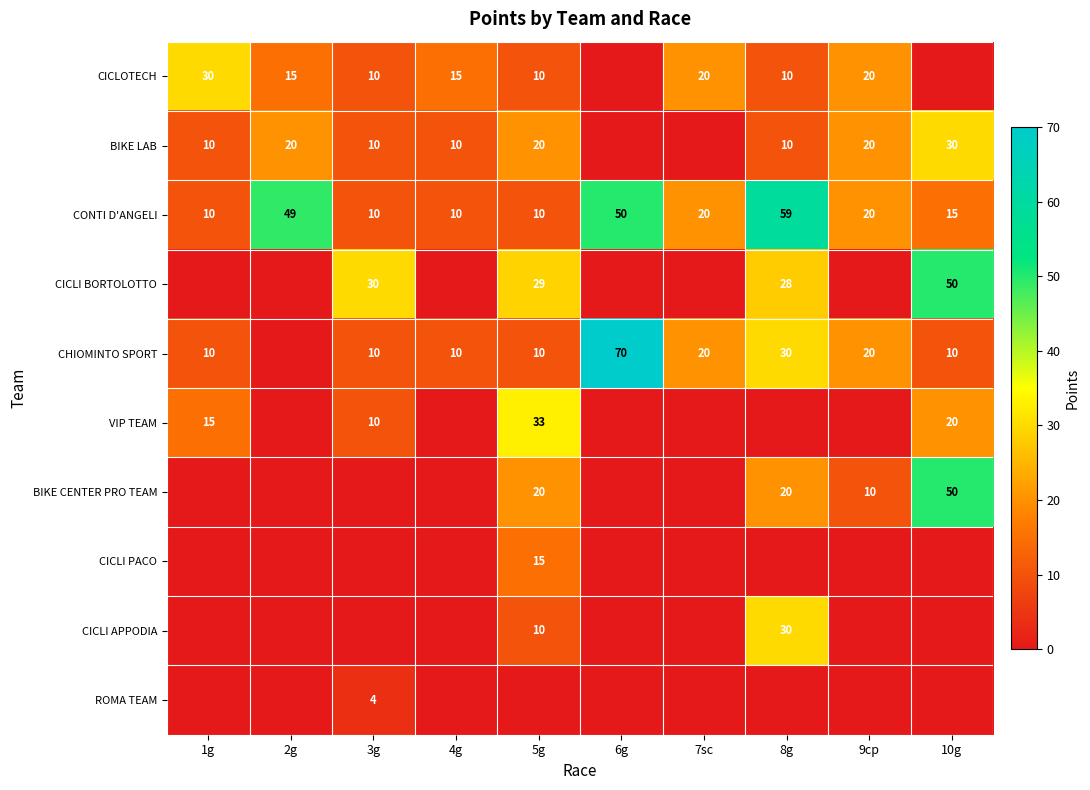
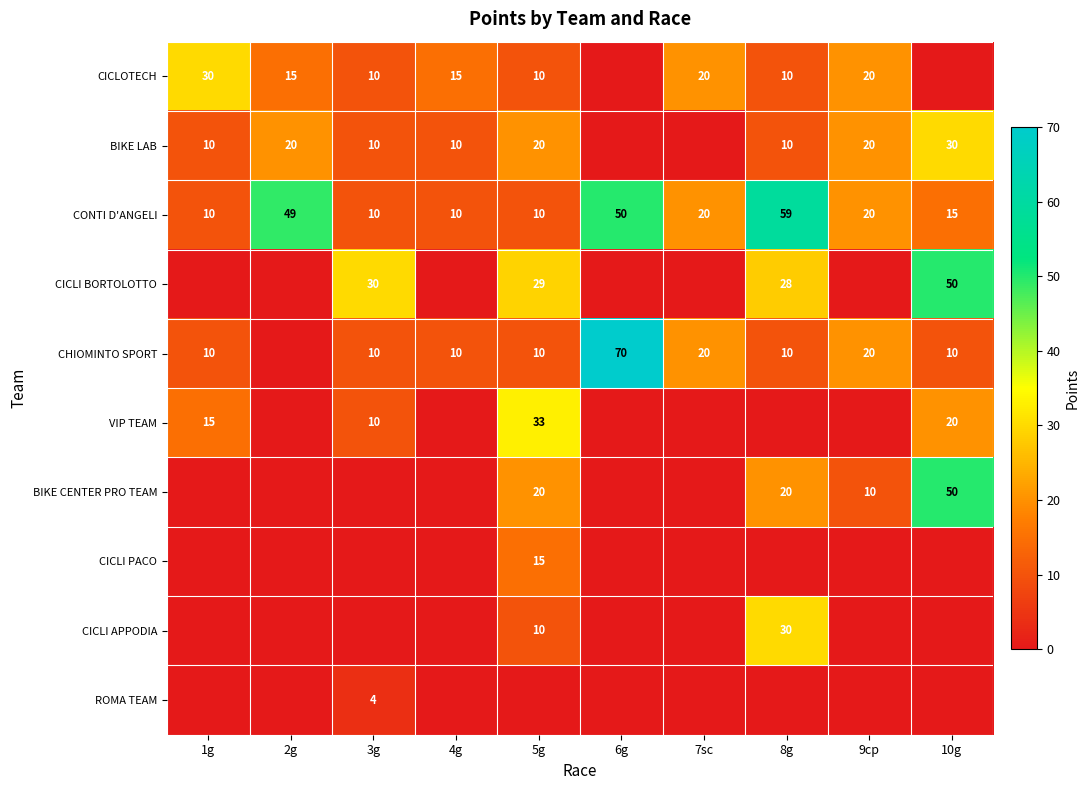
  {
    "CICLOTECH": {
      "1g": 30,
      "2g": 15,
      "3g": 10,
      "4g": 15,
      "5g": 10,
      "7sc": 20,
      "8g": 10,
      "9cp": 20
    },
    "BIKE LAB": {
      "1g": 10,
      "2g": 20,
      "3g": 10,
      "4g": 10,
      "5g": 20,
      "8g": 10,
      "9cp": 20,
      "10g": 30
    },
    "CONTI D'ANGELI": {
      "1g": 10,
      "2g": 49,
      "3g": 10,
      "4g": 10,
      "5g": 10,
      "6g": 50,
      "7sc": 20,
      "8g": 59,
      "9cp": 20,
      "10g": 15
    },
    "CICLI BORTOLOTTO": {
      "3g": 30,
      "5g": 29,
      "8g": 28,
      "10g": 50
    },
    "CHIOMINTO SPORT": {
      "1g": 10,
      "3g": 10,
      "4g": 10,
      "5g": 10,
      "6g": 70,
      "7sc": 20,
-     "8g": 30,
+     "8g": 10,
      "9cp": 20,
      "10g": 10
    },
    "VIP TEAM": {
      "1g": 15,
      "3g": 10,
      "5g": 33,
      "10g": 20
    },
    "BIKE CENTER PRO TEAM": {
      "5g": 20,
      "8g": 20,
      "9cp": 10,
      "10g": 50
    },
    "CICLI PACO": {
      "5g": 15
    },
    "CICLI APPODIA": {
      "5g": 10,
      "8g": 30
    },
    "ROMA TEAM": {
      "3g": 4
    }
  }
